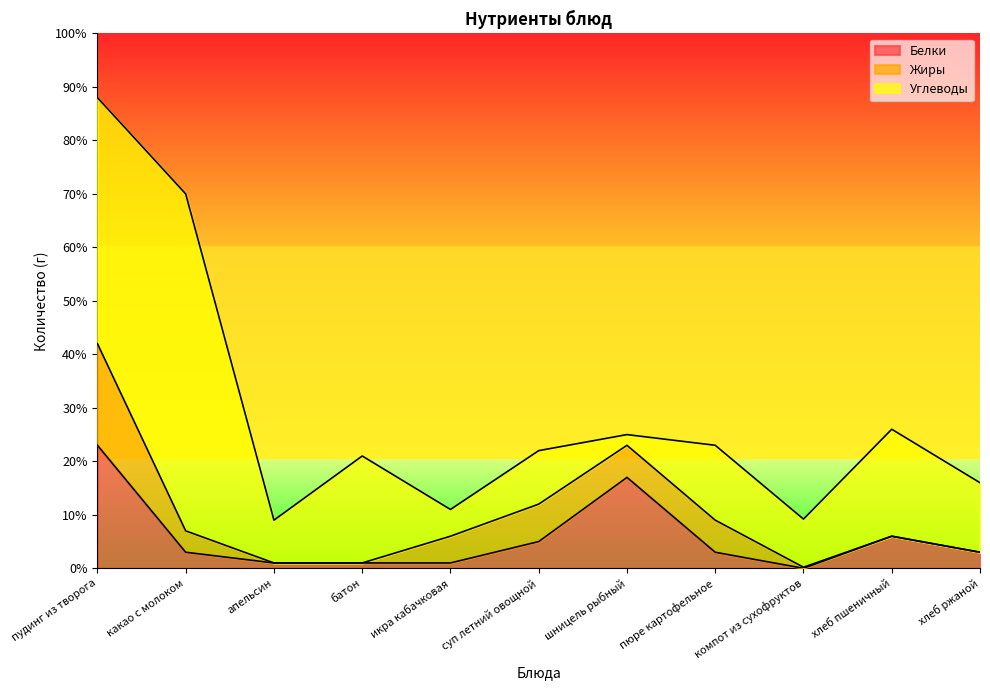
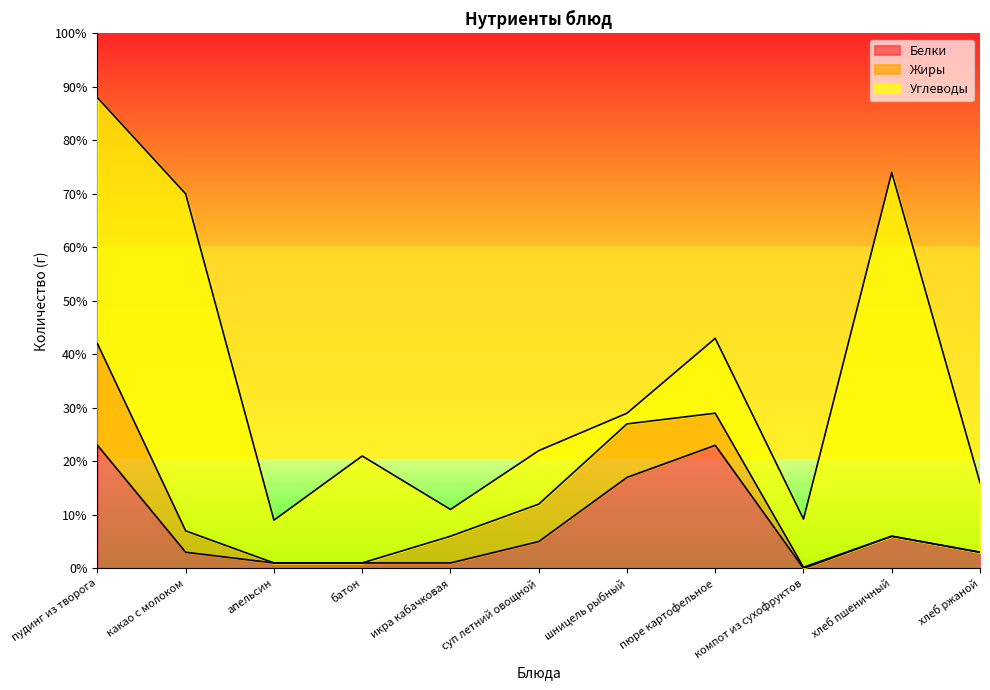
  {
    "Белки": {
      "пудинг из творога": "23%",
      "какао с молоком": "3%",
      "икра кабачковая": "1%",
      "суп летний овощной": "5%",
      "шницель рыбный": "17%",
-     "пюре картофельное": "3%"
+     "пюре картофельное": "23%"
    },
    "Жиры": {
      "пудинг из творога": "19%",
      "какао с молоком": "4%",
      "икра кабачковая": "5%",
      "суп летний овощной": "7%",
-     "шницель рыбный": "6%",
+     "шницель рыбный": "10%",
      "пюре картофельное": "6%"
    },
    "Углеводы": {
      "пудинг из творога": "46%",
      "какао с молоком": "63%",
      "апельсин": "8%",
      "батон": "20%",
      "икра кабачковая": "5%",
      "суп летний овощной": "10%",
      "шницель рыбный": "2%",
      "пюре картофельное": "14%",
      "компот из сухофруктов": "9%",
-     "хлеб пшеничный": "20%",
+     "хлеб пшеничный": "68%",
      "хлеб ржаной": "13%"
    }
  }
